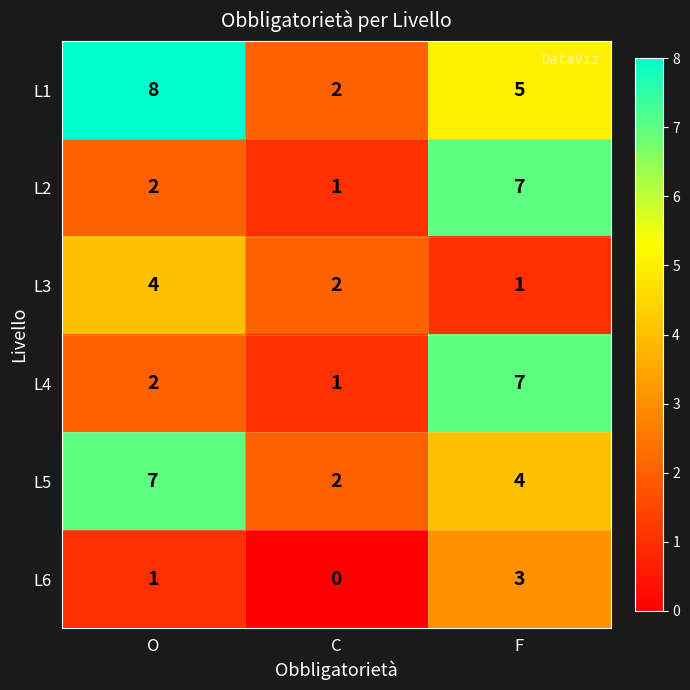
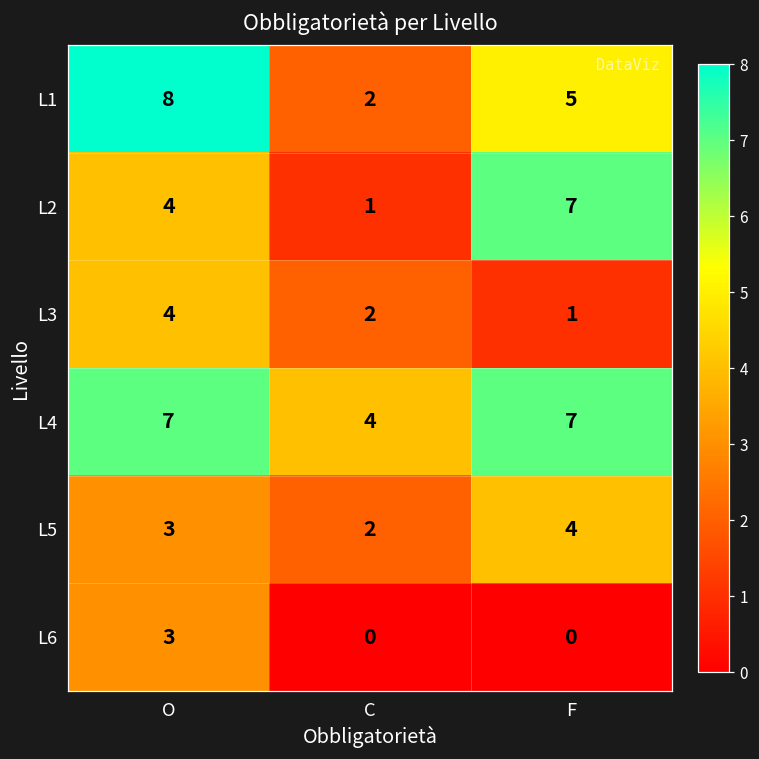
  {
    "L1": {
      "O": 8,
      "C": 2
    },
    "L2": {
-     "O": 2,
+     "O": 4,
      "C": 1,
      "F": 7
    },
    "L3": {
      "O": 4,
      "C": 2,
      "F": 1
    },
    "L4": {
-     "O": 2,
-     "C": 1,
+     "O": 7,
+     "C": 4,
      "F": 7
    },
    "L5": {
-     "O": 7,
+     "O": 3,
      "C": 2,
      "F": 4
    },
    "L6": {
-     "O": 1,
+     "O": 3,
      "C": 0,
-     "F": 3
+     "F": 0
    }
  }
